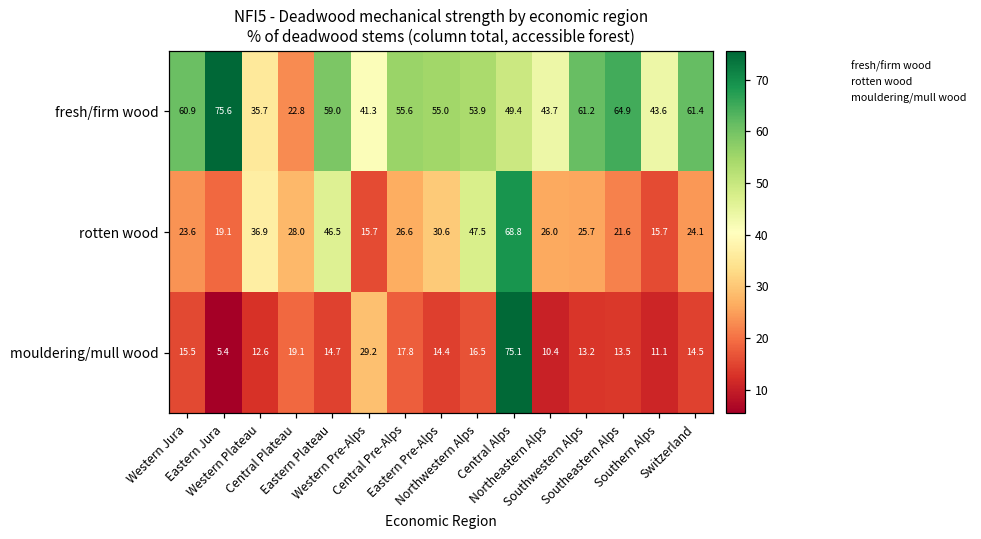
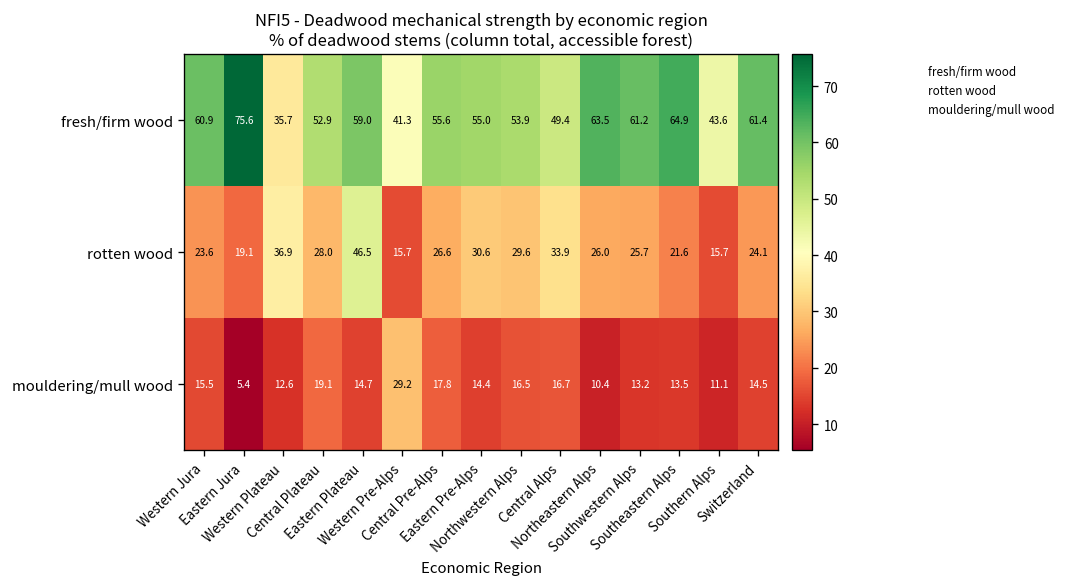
  {
    "fresh/firm wood": {
      "Western Jura": 60.9,
      "Eastern Jura": 75.6,
      "Western Plateau": 35.7,
-     "Central Plateau": 22.8,
+     "Central Plateau": 52.9,
      "Eastern Plateau": 59.0,
      "Western Pre-Alps": 41.3,
      "Central Pre-Alps": 55.6,
      "Eastern Pre-Alps": 55.0,
      "Northwestern Alps": 53.9,
      "Central Alps": 49.4,
-     "Northeastern Alps": 43.7,
+     "Northeastern Alps": 63.5,
      "Southwestern Alps": 61.2,
      "Southeastern Alps": 64.9,
      "Southern Alps": 43.6,
      "Switzerland": 61.4
    },
    "rotten wood": {
      "Western Jura": 23.6,
      "Eastern Jura": 19.1,
      "Western Plateau": 36.9,
      "Central Plateau": 28.0,
      "Eastern Plateau": 46.5,
      "Western Pre-Alps": 15.7,
      "Central Pre-Alps": 26.6,
      "Eastern Pre-Alps": 30.6,
-     "Northwestern Alps": 47.5,
-     "Central Alps": 68.8,
+     "Northwestern Alps": 29.6,
+     "Central Alps": 33.9,
      "Northeastern Alps": 26.0,
      "Southwestern Alps": 25.7,
      "Southeastern Alps": 21.6,
      "Southern Alps": 15.7,
      "Switzerland": 24.1
    },
    "mouldering/mull wood": {
      "Western Jura": 15.5,
      "Eastern Jura": 5.4,
      "Western Plateau": 12.6,
      "Central Plateau": 19.1,
      "Eastern Plateau": 14.7,
      "Western Pre-Alps": 29.2,
      "Central Pre-Alps": 17.8,
      "Eastern Pre-Alps": 14.4,
      "Northwestern Alps": 16.5,
-     "Central Alps": 75.1,
+     "Central Alps": 16.7,
      "Northeastern Alps": 10.4,
      "Southwestern Alps": 13.2,
      "Southeastern Alps": 13.5,
      "Southern Alps": 11.1,
      "Switzerland": 14.5
    }
  }
